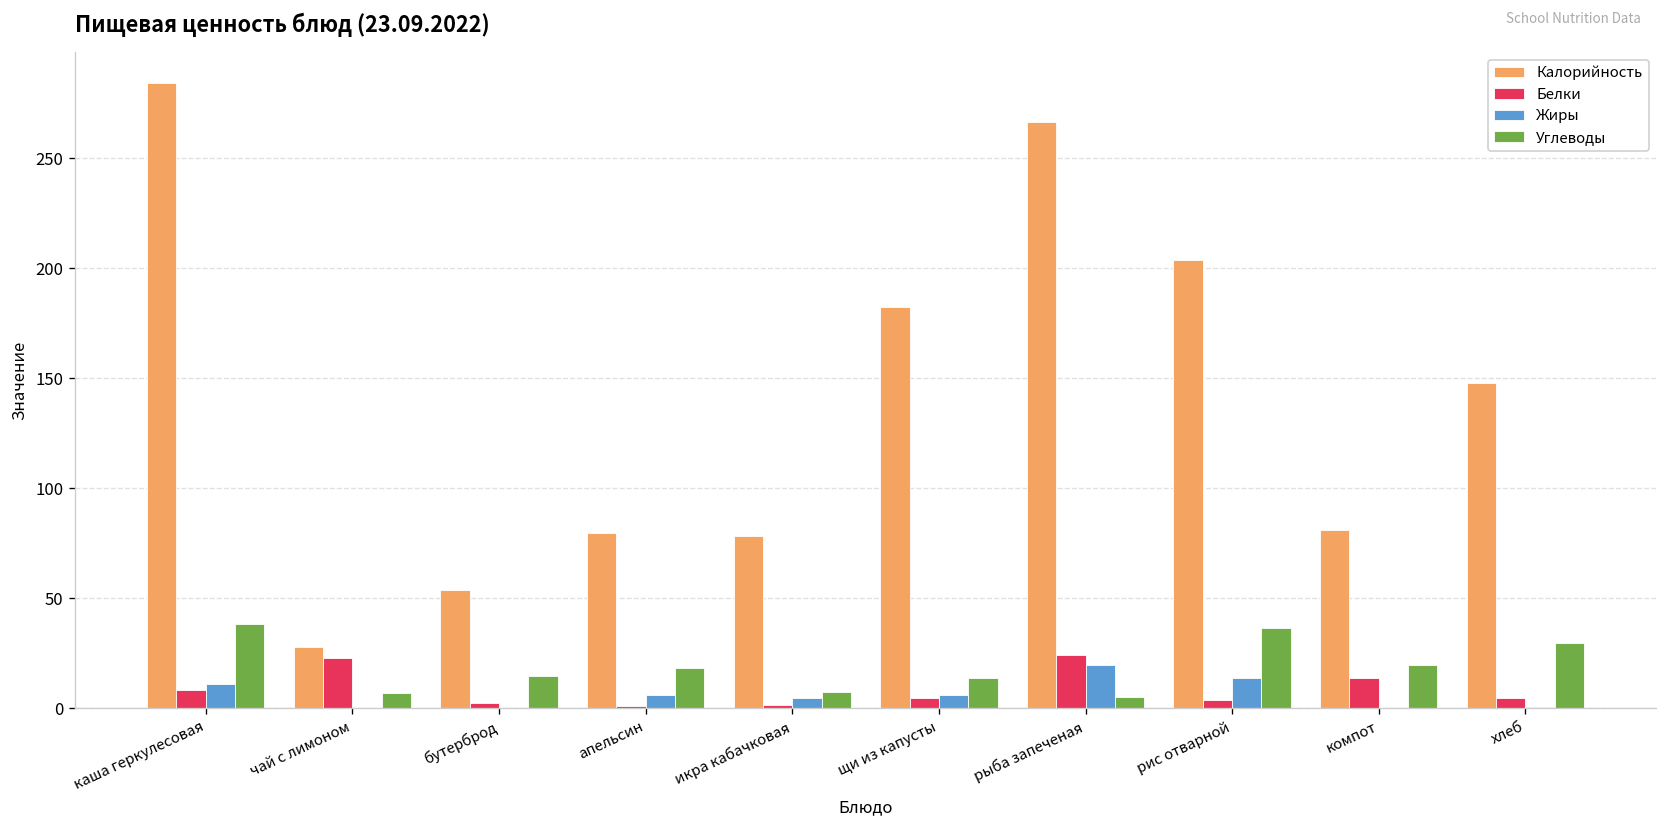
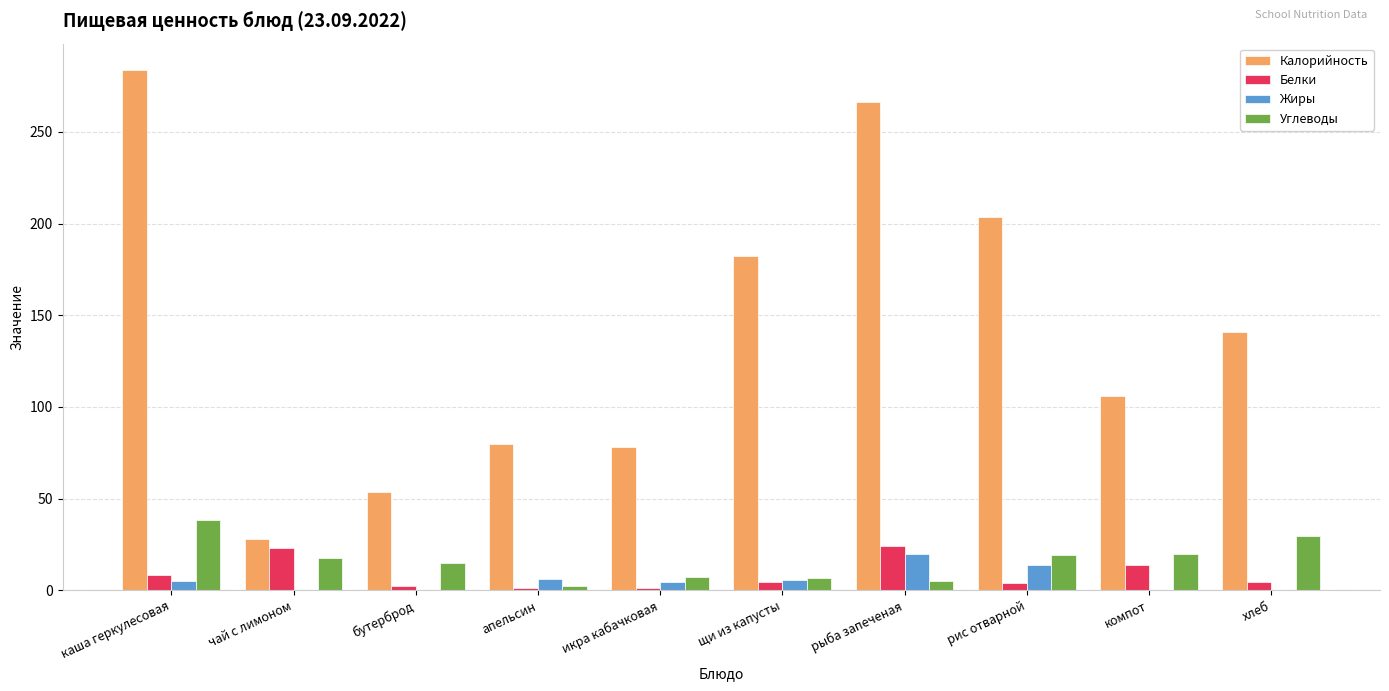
  {
    "Калорийность": {
      "каша геркулесовая": 284,
      "чай с лимоном": 28,
      "бутерброд": 54,
      "апельсин": 80,
      "икра кабачковая": 78,
      "щи из капусты": 182,
      "рыба запеченая": 266,
      "рис отварной": 204,
-     "компот": 81,
-     "хлеб": 148
+     "компот": 106,
+     "хлеб": 141
    },
    "Белки": {
      "каша геркулесовая": 8,
      "чай с лимоном": 23,
      "бутерброд": 2,
      "щи из капусты": 5,
      "рыба запеченая": 24,
      "рис отварной": 4,
      "компот": 14,
      "хлеб": 5
    },
    "Жиры": {
-     "каша геркулесовая": 11,
+     "каша геркулесовая": 5,
      "чай с лимоном": 0,
      "апельсин": 6,
      "икра кабачковая": 5,
      "щи из капусты": 6,
      "рыба запеченая": 20,
      "рис отварной": 14,
      "компот": 0
    },
    "Углеводы": {
      "каша геркулесовая": 38,
-     "чай с лимоном": 7,
+     "чай с лимоном": 17,
      "бутерброд": 15,
-     "апельсин": 18,
+     "апельсин": 3,
      "икра кабачковая": 7,
-     "щи из капусты": 14,
+     "щи из капусты": 7,
      "рыба запеченая": 5,
-     "рис отварной": 37,
+     "рис отварной": 19,
      "компот": 20,
      "хлеб": 30
    }
  }
